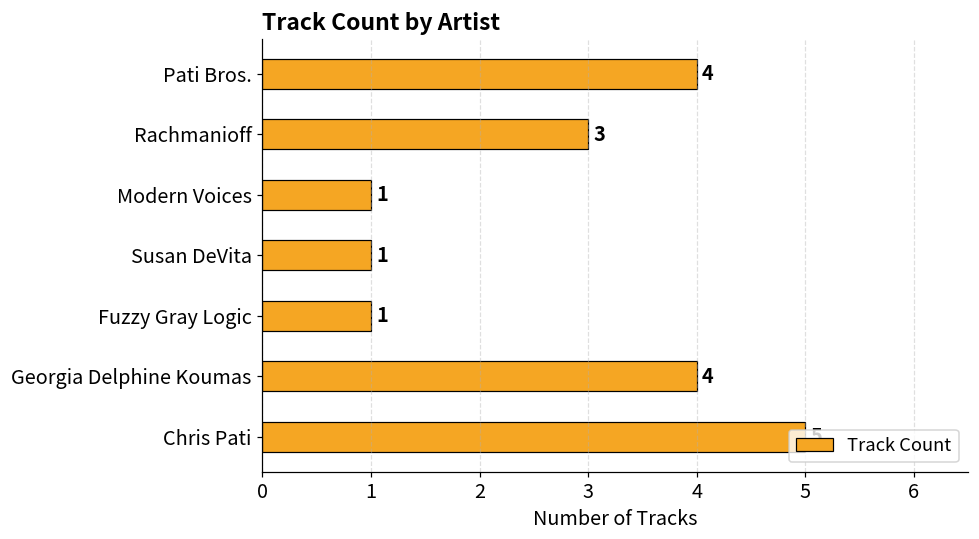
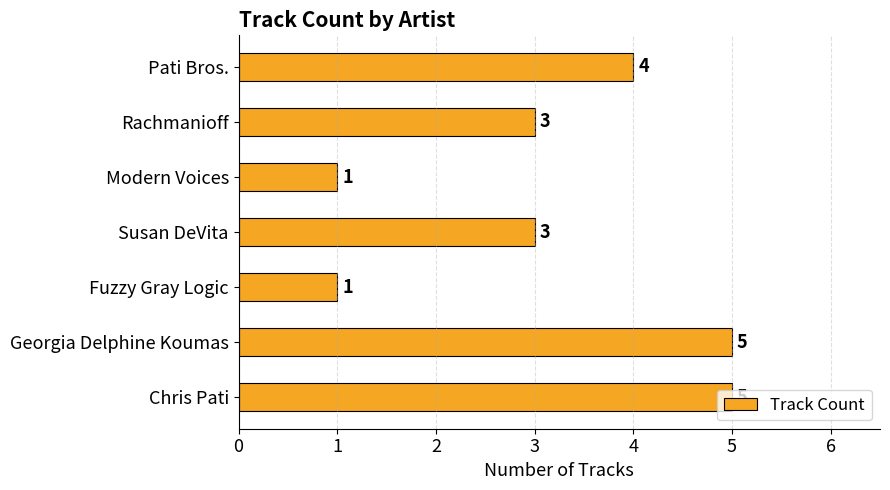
  {
    "Pati Bros.": 4,
    "Rachmanioff": 3,
    "Modern Voices": 1,
-   "Susan DeVita": 1,
+   "Susan DeVita": 3,
    "Fuzzy Gray Logic": 1,
-   "Georgia Delphine Koumas": 4
+   "Georgia Delphine Koumas": 5
  }
